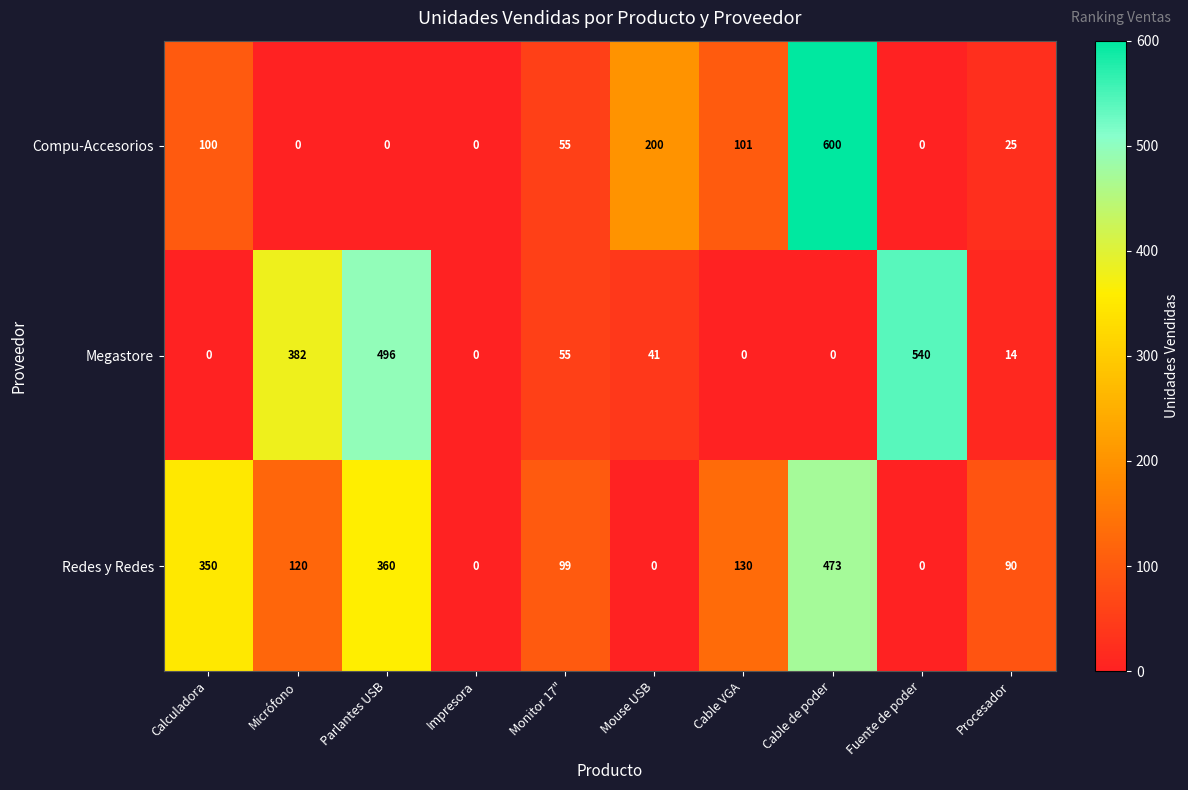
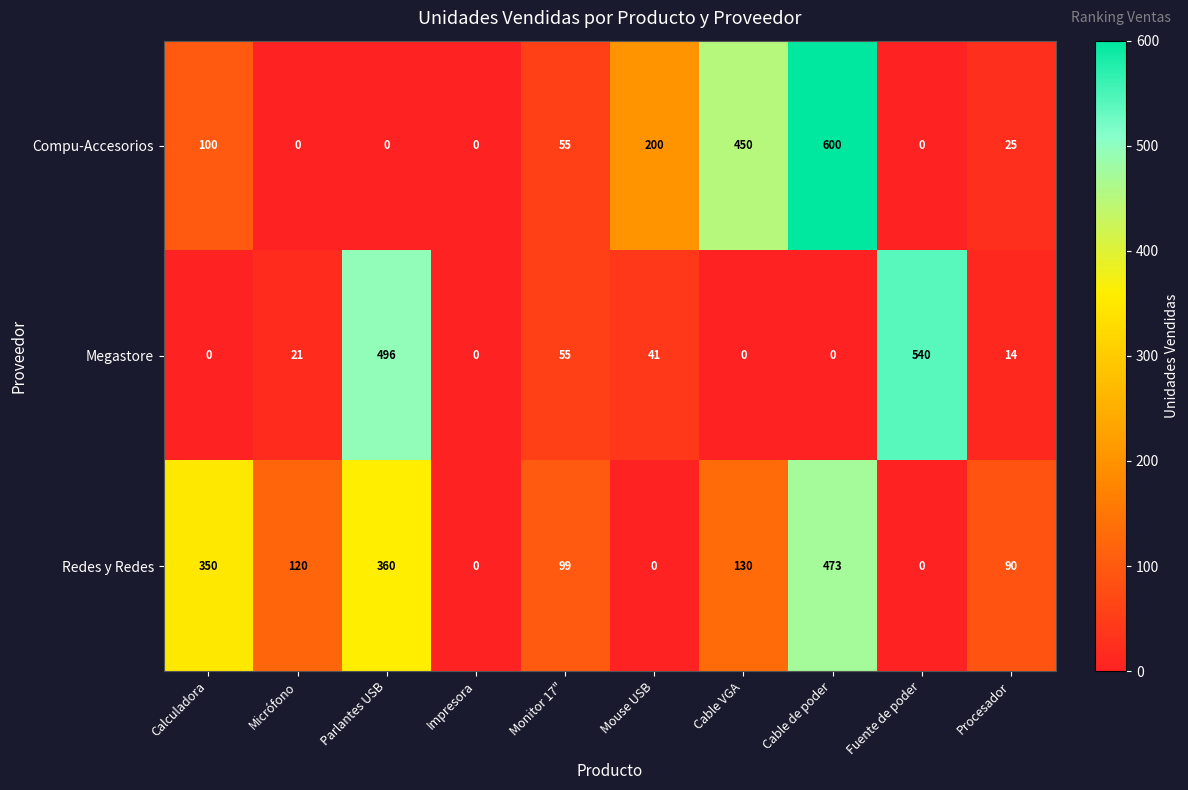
  {
    "Compu-Accesorios": {
      "Calculadora": 100,
      "Micrófono": 0,
      "Parlantes USB": 0,
      "Impresora": 0,
      "Monitor 17\"": 55,
      "Mouse USB": 200,
-     "Cable VGA": 101,
+     "Cable VGA": 450,
      "Cable de poder": 600,
      "Fuente de poder": 0,
      "Procesador": 25
    },
    "Megastore": {
      "Calculadora": 0,
-     "Micrófono": 382,
+     "Micrófono": 21,
      "Parlantes USB": 496,
      "Impresora": 0,
      "Monitor 17\"": 55,
      "Mouse USB": 41,
      "Cable VGA": 0,
      "Cable de poder": 0,
      "Fuente de poder": 540,
      "Procesador": 14
    },
    "Redes y Redes": {
      "Calculadora": 350,
      "Micrófono": 120,
      "Parlantes USB": 360,
      "Impresora": 0,
      "Monitor 17\"": 99,
      "Mouse USB": 0,
      "Cable VGA": 130,
      "Cable de poder": 473,
      "Fuente de poder": 0,
      "Procesador": 90
    }
  }
